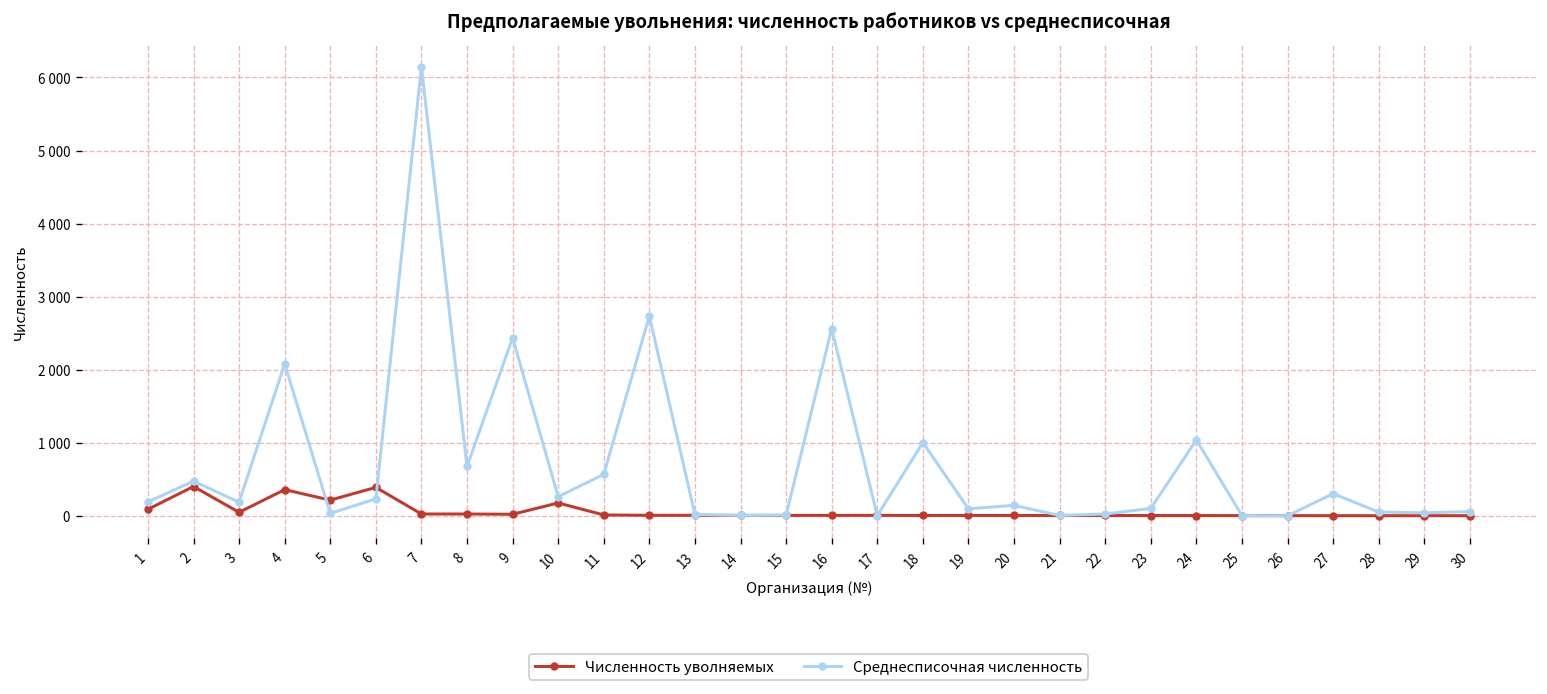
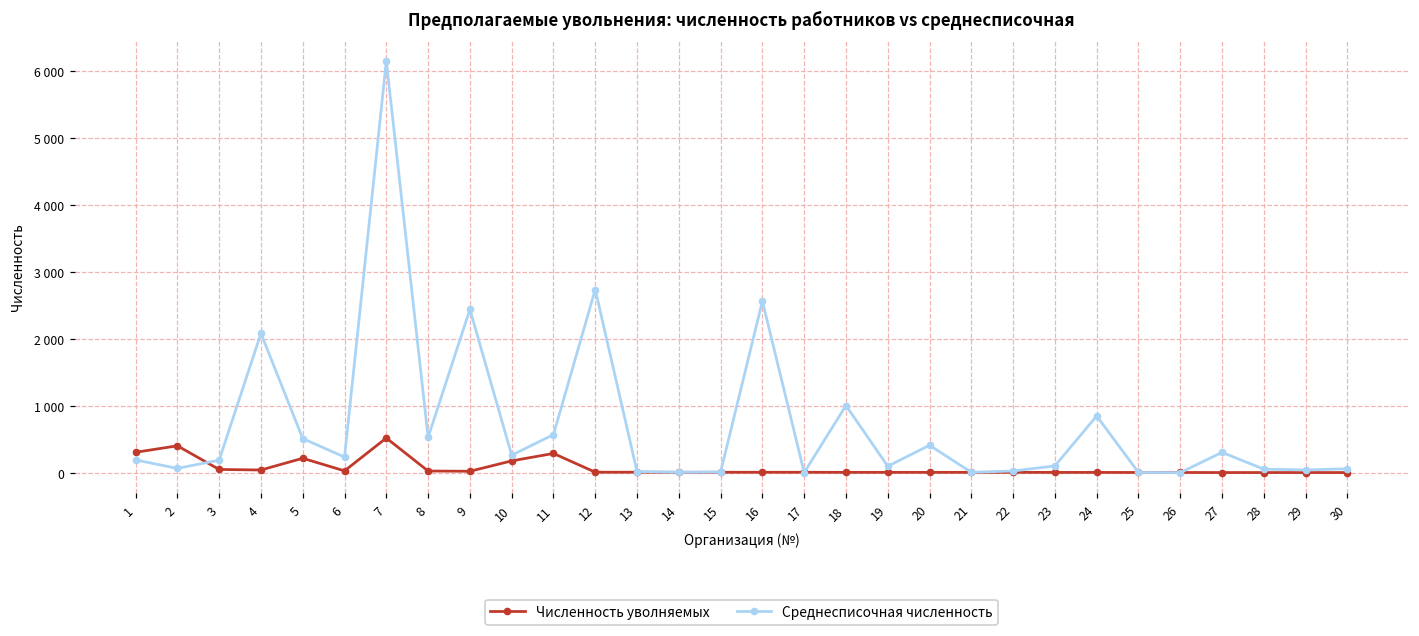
  {
    "Численность уволняемых": {
-     "1": 100,
+     "1": 300,
      "2": 400,
      "3": 100,
-     "4": 400,
+     "4": 0,
      "5": 200,
-     "6": 400,
-     "7": 0,
+     "6": 0,
+     "7": 500,
      "8": 0,
      "9": 0,
      "10": 200,
-     "11": 0,
+     "11": 300,
      "12": 0,
      "16": 0,
      "18": 0,
      "19": 0,
      "20": 0,
      "23": 0,
      "24": 0,
      "27": 0,
      "28": 0,
      "30": 0
    },
    "Среднесписочная численность": {
      "1": 200,
-     "2": 500,
+     "2": 100,
      "3": 200,
      "4": 2100,
-     "5": 0,
+     "5": 500,
      "6": 200,
      "7": 6100,
-     "8": 700,
+     "8": 500,
      "9": 2400,
      "10": 300,
      "11": 600,
      "12": 2700,
      "16": 2600,
      "18": 1000,
      "19": 100,
-     "20": 100,
+     "20": 400,
      "23": 100,
-     "24": 1000,
+     "24": 900,
      "27": 300,
      "28": 100,
      "30": 100
    }
  }
